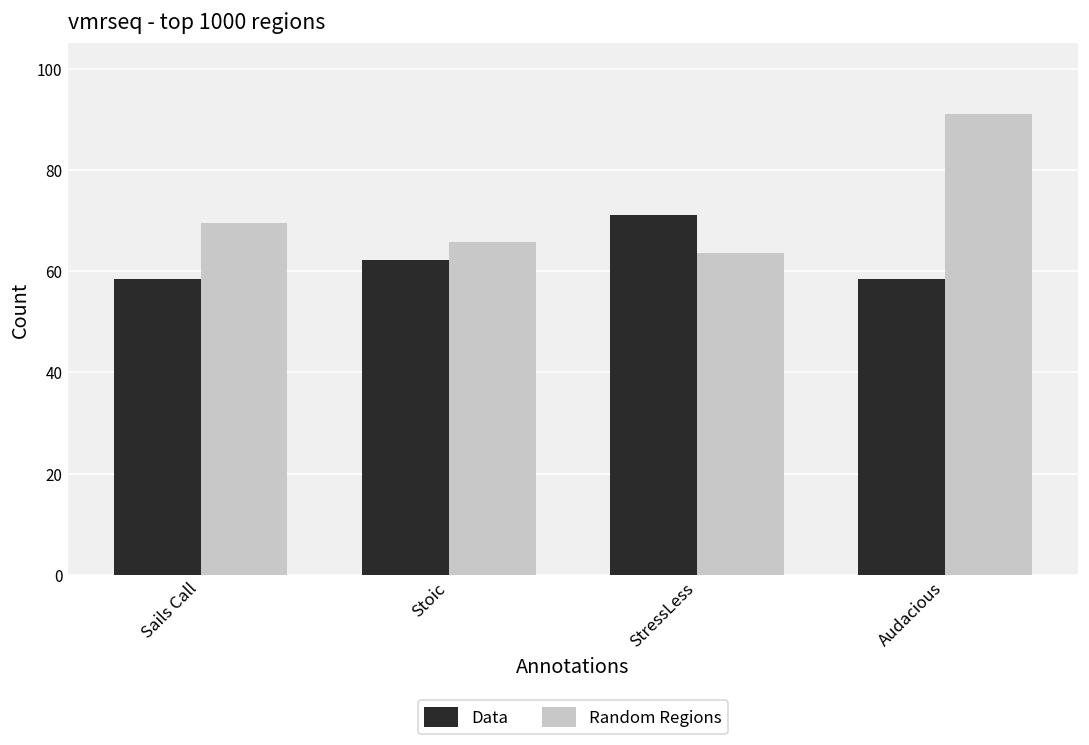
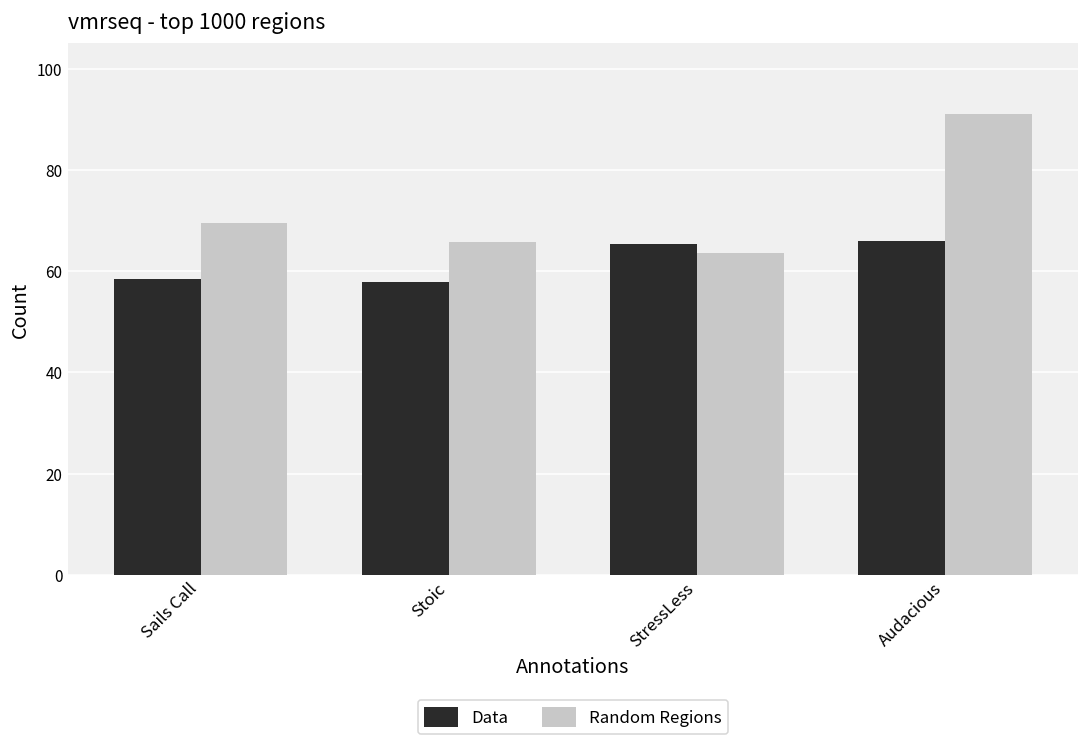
  {
    "Data": {
      "Sails Call": 58,
-     "Stoic": 62,
-     "StressLess": 71,
-     "Audacious": 59
+     "Stoic": 58,
+     "StressLess": 65,
+     "Audacious": 66
    },
    "Random Regions": {
      "Sails Call": 70,
      "Stoic": 66,
      "StressLess": 64,
      "Audacious": 91
    }
  }
